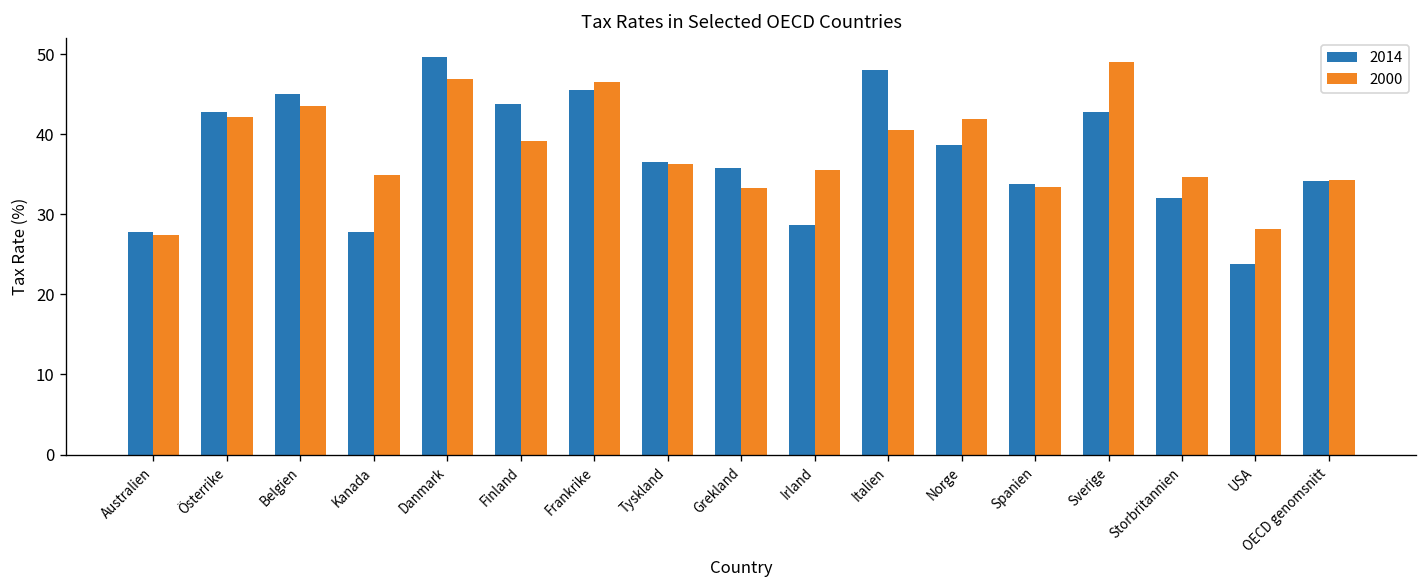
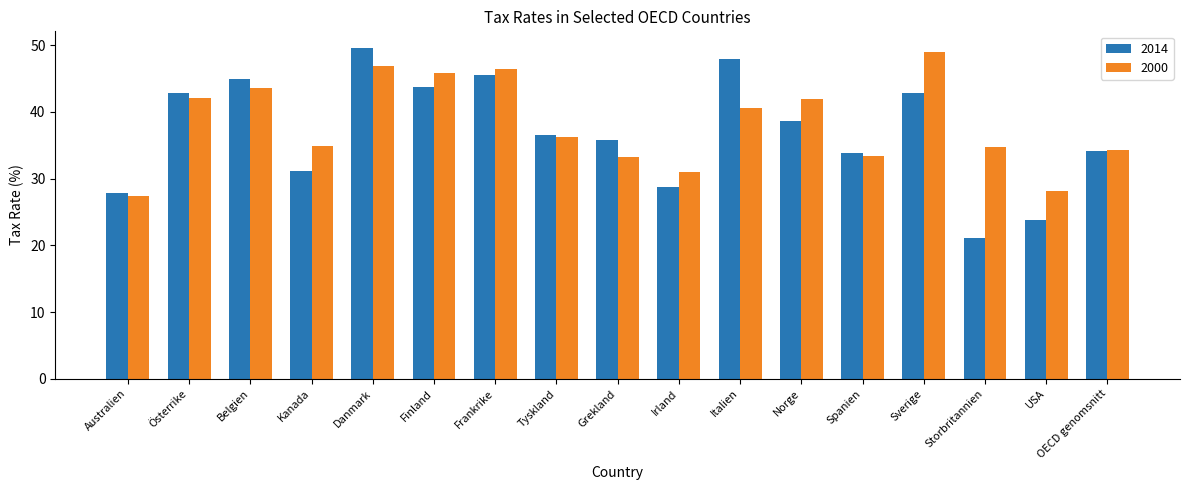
  {
    "2014": {
      "Australien": 28,
      "Österrike": 43,
      "Belgien": 45,
-     "Kanada": 28,
+     "Kanada": 31,
      "Danmark": 50,
      "Finland": 44,
      "Frankrike": 46,
      "Tyskland": 37,
      "Grekland": 36,
      "Irland": 29,
      "Italien": 48,
      "Norge": 39,
      "Spanien": 34,
      "Sverige": 43,
-     "Storbritannien": 32,
+     "Storbritannien": 21,
      "USA": 24,
      "OECD genomsnitt": 34
    },
    "2000": {
      "Australien": 27,
      "Österrike": 42,
      "Belgien": 44,
      "Kanada": 35,
      "Danmark": 47,
-     "Finland": 39,
+     "Finland": 46,
      "Frankrike": 47,
      "Tyskland": 36,
      "Grekland": 33,
-     "Irland": 35,
+     "Irland": 31,
      "Italien": 41,
      "Norge": 42,
      "Spanien": 33,
      "Sverige": 49,
      "Storbritannien": 35,
      "USA": 28,
      "OECD genomsnitt": 34
    }
  }
